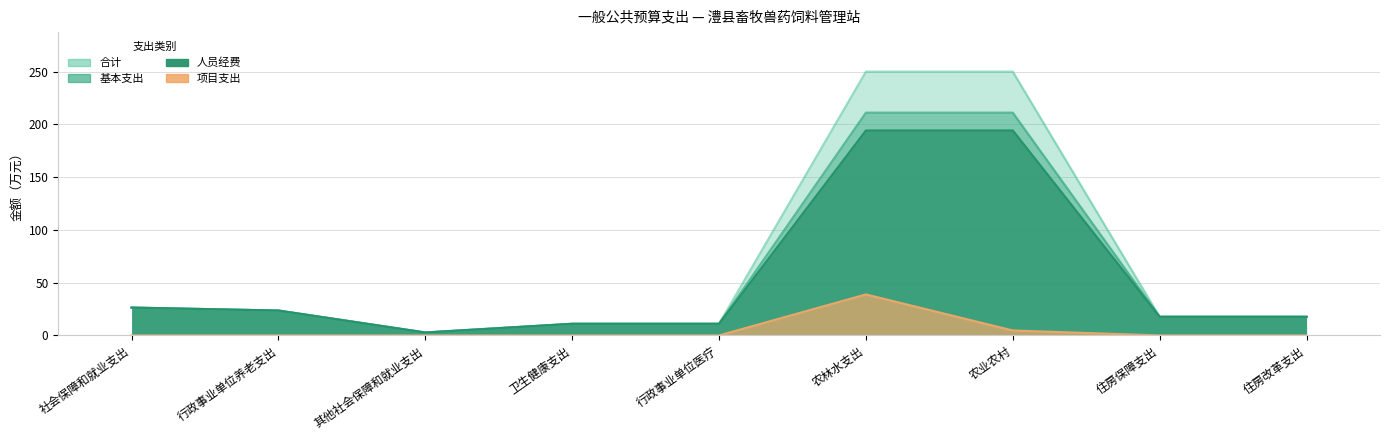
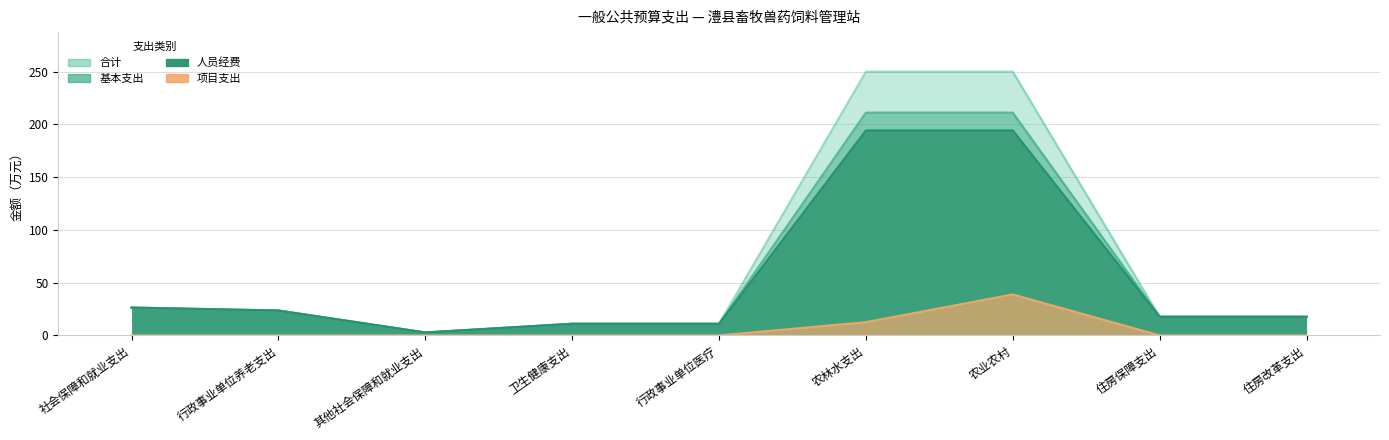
  {
    "项目支出": {
      "社会保障和就业支出": 0,
      "行政事业单位养老支出": 0,
      "其他社会保障和就业支出": 0,
      "卫生健康支出": 0,
      "行政事业单位医疗": 0,
-     "农林水支出": 39,
-     "农业农村": 5,
+     "农林水支出": 13,
+     "农业农村": 39,
      "住房保障支出": 0,
      "住房改革支出": 0
    }
  }
